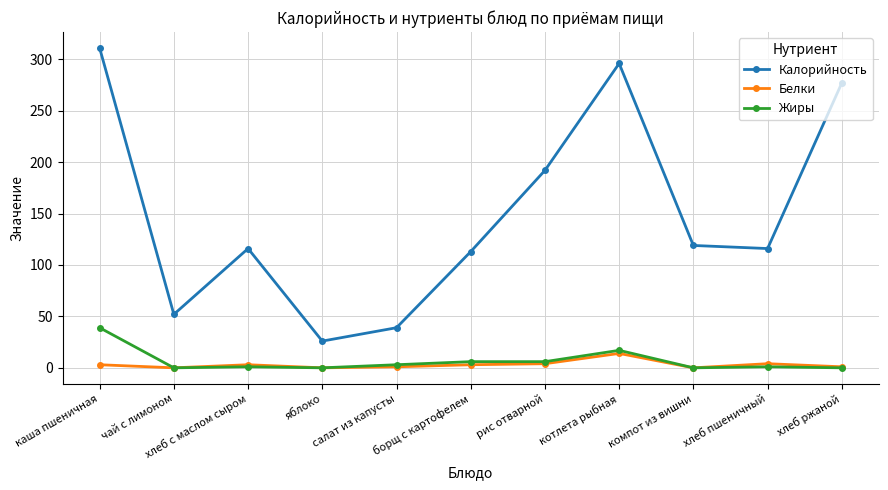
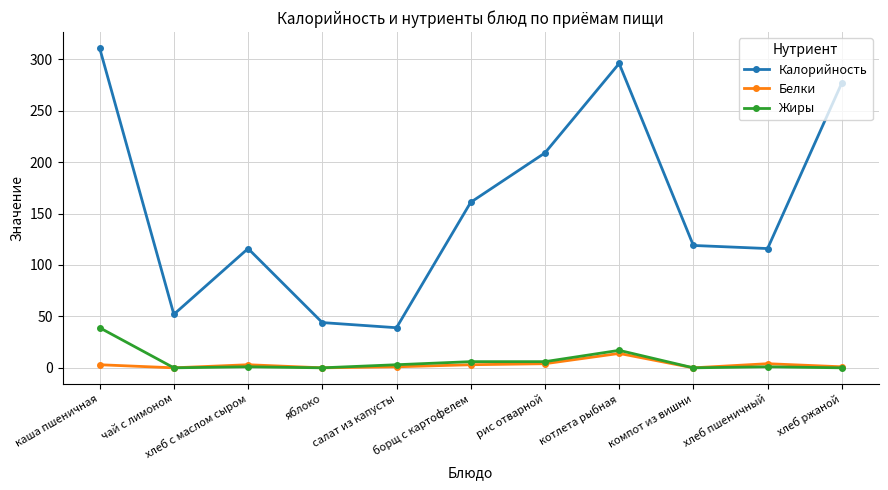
  {
    "Калорийность": {
      "каша пшеничная": 311,
      "чай с лимоном": 52,
      "хлеб с маслом сыром": 116,
-     "яблоко": 26,
+     "яблоко": 44,
      "салат из капусты": 39,
-     "борщ с картофелем": 113,
-     "рис отварной": 192,
+     "борщ с картофелем": 161,
+     "рис отварной": 209,
      "котлета рыбная": 296,
      "компот из вишни": 119,
      "хлеб пшеничный": 116
    },
    "Белки": {
      "каша пшеничная": 3,
      "борщ с картофелем": 3,
      "котлета рыбная": 14,
      "хлеб пшеничный": 4
    },
    "Жиры": {
      "каша пшеничная": 39,
      "борщ с картофелем": 6,
      "котлета рыбная": 17,
      "хлеб пшеничный": 1
    }
  }
